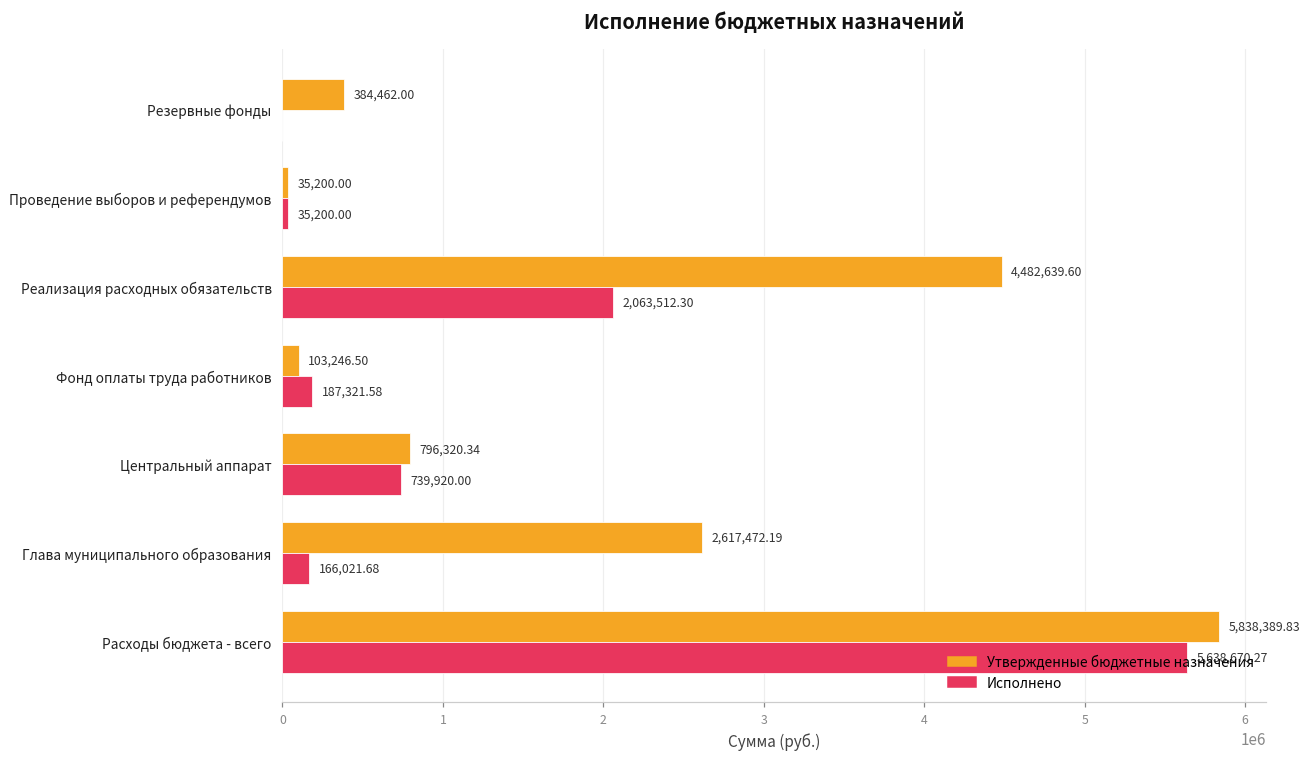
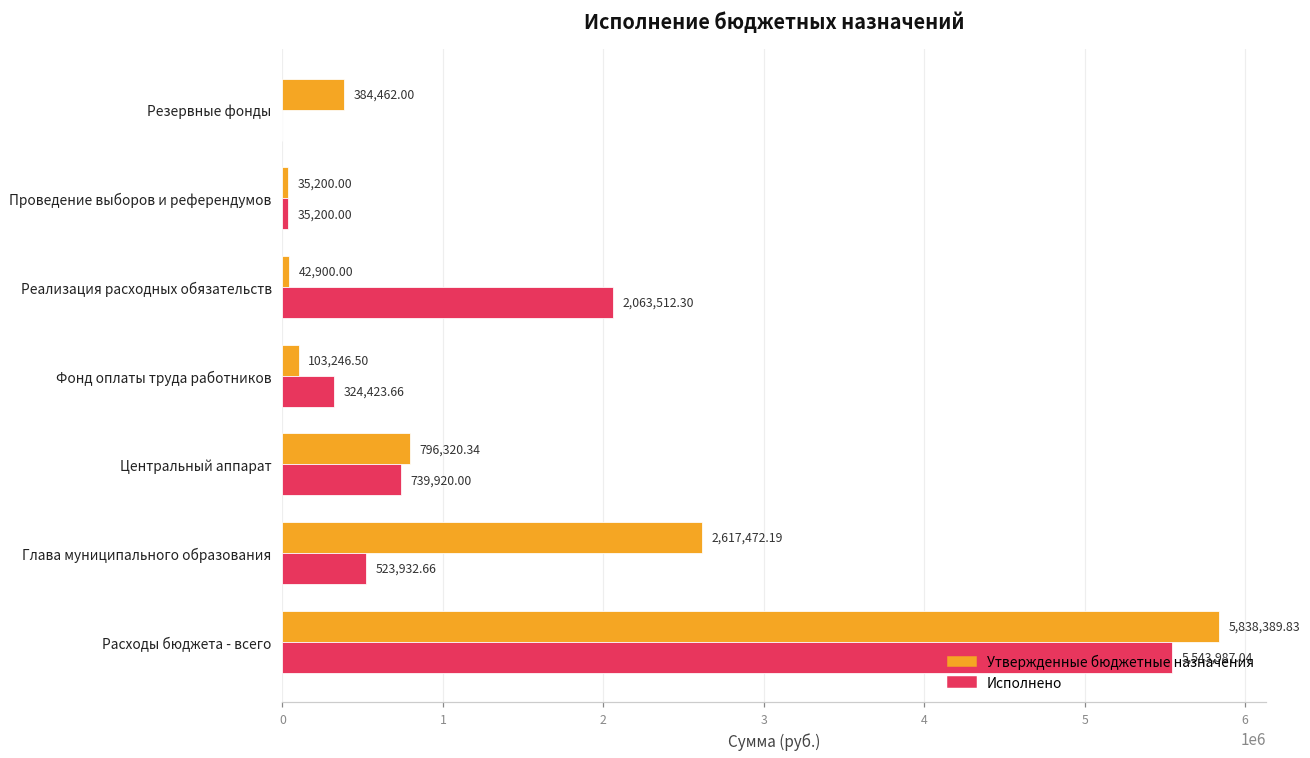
  {
    "Утвержденные бюджетные назначения": {
      "Резервные фонды": "384,462.00",
      "Проведение выборов и референдумов": "35,200.00",
-     "Реализация расходных обязательств": "4,482,639.60",
+     "Реализация расходных обязательств": "42,900.00",
      "Фонд оплаты труда работников": "103,246.50",
      "Центральный аппарат": "796,320.34",
      "Глава муниципального образования": "2,617,472.19",
      "Расходы бюджета - всего": "5,838,389.83"
    },
    "Исполнено": {
      "Проведение выборов и референдумов": "35,200.00",
      "Реализация расходных обязательств": "2,063,512.30",
-     "Фонд оплаты труда работников": "187,321.58",
+     "Фонд оплаты труда работников": "324,423.66",
      "Центральный аппарат": "739,920.00",
-     "Глава муниципального образования": "166,021.68",
-     "Расходы бюджета - всего": "5,638,670.27"
+     "Глава муниципального образования": "523,932.66",
+     "Расходы бюджета - всего": "5,543,987.04"
    }
  }
